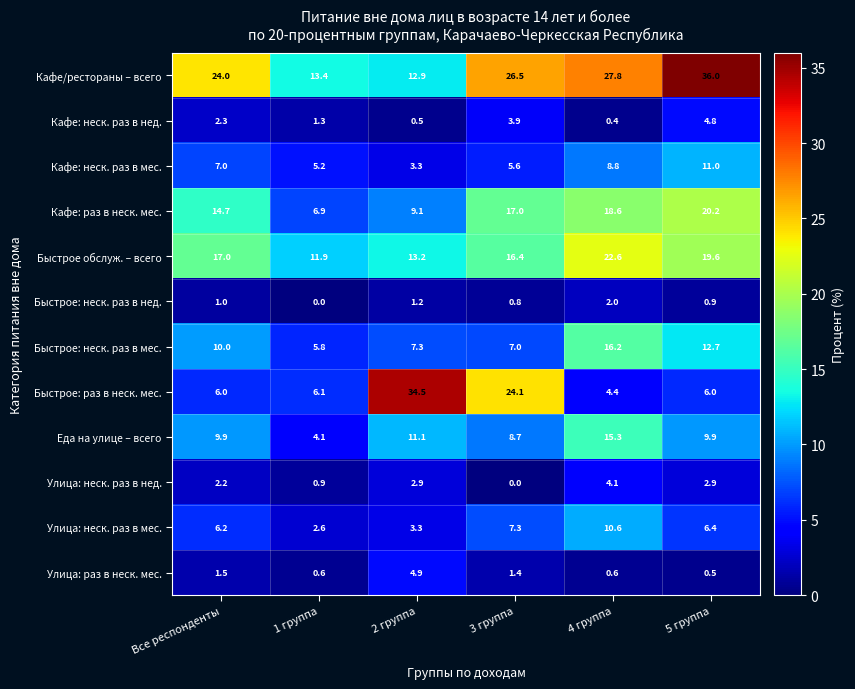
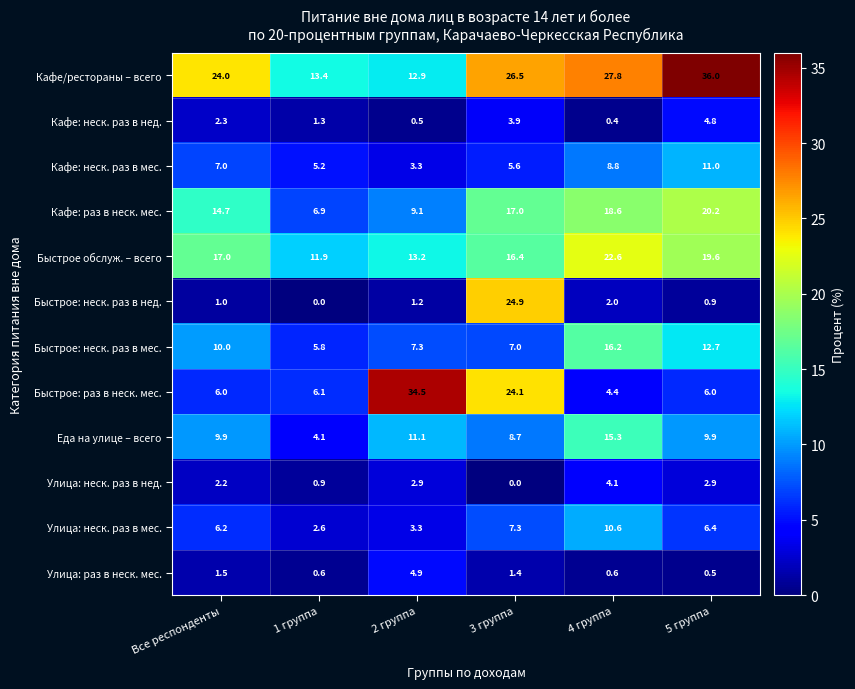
  {
    "Кафе/рестораны – всего": {
      "Все респонденты": 24.0,
      "1 группа": 13.4,
      "2 группа": 12.9,
      "3 группа": 26.5,
      "4 группа": 27.8,
      "5 группа": 36.0
    },
    "Кафе: неск. раз в нед.": {
      "Все респонденты": 2.3,
      "1 группа": 1.3,
      "2 группа": 0.5,
      "3 группа": 3.9,
      "4 группа": 0.4,
      "5 группа": 4.8
    },
    "Кафе: неск. раз в мес.": {
      "Все респонденты": 7.0,
      "1 группа": 5.2,
      "2 группа": 3.3,
      "3 группа": 5.6,
      "4 группа": 8.8,
      "5 группа": 11.0
    },
    "Кафе: раз в неск. мес.": {
      "Все респонденты": 14.7,
      "1 группа": 6.9,
      "2 группа": 9.1,
      "3 группа": 17.0,
      "4 группа": 18.6,
      "5 группа": 20.2
    },
    "Быстрое обслуж. – всего": {
      "Все респонденты": 17.0,
      "1 группа": 11.9,
      "2 группа": 13.2,
      "3 группа": 16.4,
      "4 группа": 22.6,
      "5 группа": 19.6
    },
    "Быстрое: неск. раз в нед.": {
      "Все респонденты": 1.0,
      "1 группа": 0.0,
      "2 группа": 1.2,
-     "3 группа": 0.8,
+     "3 группа": 24.9,
      "4 группа": 2.0,
      "5 группа": 0.9
    },
    "Быстрое: неск. раз в мес.": {
      "Все респонденты": 10.0,
      "1 группа": 5.8,
      "2 группа": 7.3,
      "3 группа": 7.0,
      "4 группа": 16.2,
      "5 группа": 12.7
    },
    "Быстрое: раз в неск. мес.": {
      "Все респонденты": 6.0,
      "1 группа": 6.1,
      "2 группа": 34.5,
      "3 группа": 24.1,
      "4 группа": 4.4,
      "5 группа": 6.0
    },
    "Еда на улице – всего": {
      "Все респонденты": 9.9,
      "1 группа": 4.1,
      "2 группа": 11.1,
      "3 группа": 8.7,
      "4 группа": 15.3,
      "5 группа": 9.9
    },
    "Улица: неск. раз в нед.": {
      "Все респонденты": 2.2,
      "1 группа": 0.9,
      "2 группа": 2.9,
      "3 группа": 0.0,
      "4 группа": 4.1,
      "5 группа": 2.9
    },
    "Улица: неск. раз в мес.": {
      "Все респонденты": 6.2,
      "1 группа": 2.6,
      "2 группа": 3.3,
      "3 группа": 7.3,
      "4 группа": 10.6,
      "5 группа": 6.4
    },
    "Улица: раз в неск. мес.": {
      "Все респонденты": 1.5,
      "1 группа": 0.6,
      "2 группа": 4.9,
      "3 группа": 1.4,
      "4 группа": 0.6,
      "5 группа": 0.5
    }
  }
